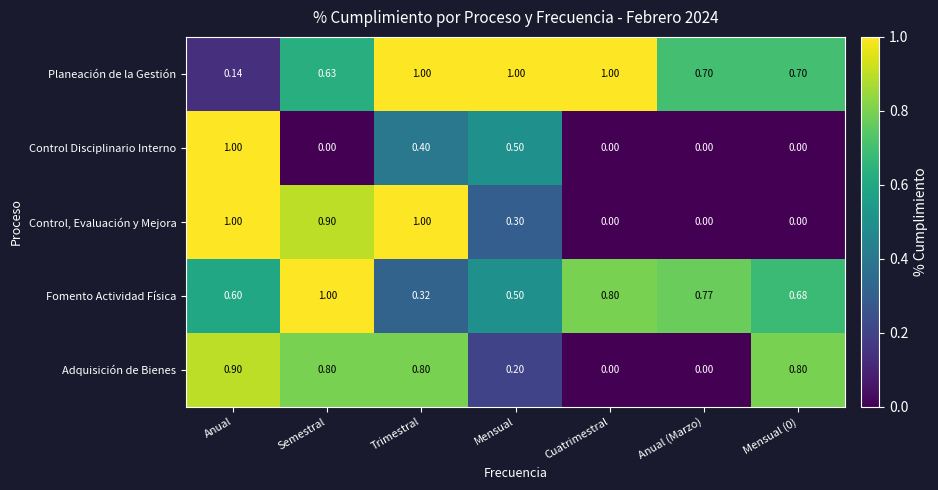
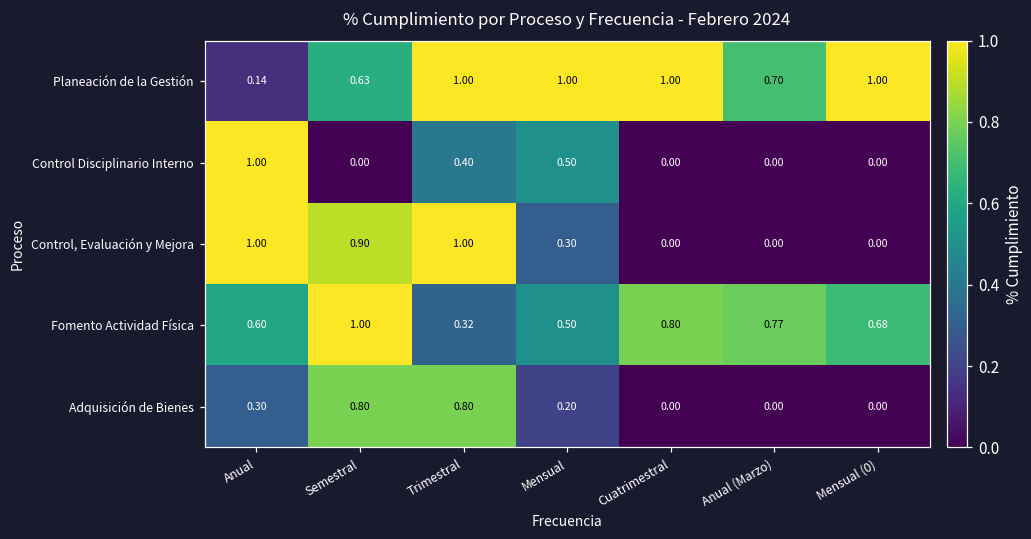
  {
    "Planeación de la Gestión": {
      "Anual": 0.14,
      "Semestral": 0.63,
      "Trimestral": 1.00,
      "Mensual": 1.00,
      "Cuatrimestral": 1.00,
      "Anual (Marzo)": 0.70,
-     "Mensual (0)": 0.70
+     "Mensual (0)": 1.00
    },
    "Control Disciplinario Interno": {
      "Anual": 1.00,
      "Semestral": 0.00,
      "Trimestral": 0.40,
      "Mensual": 0.50,
      "Cuatrimestral": 0.00,
      "Anual (Marzo)": 0.00,
      "Mensual (0)": 0.00
    },
    "Control, Evaluación y Mejora": {
      "Anual": 1.00,
      "Semestral": 0.90,
      "Trimestral": 1.00,
      "Mensual": 0.30,
      "Cuatrimestral": 0.00,
      "Anual (Marzo)": 0.00,
      "Mensual (0)": 0.00
    },
    "Fomento Actividad Física": {
      "Anual": 0.60,
      "Semestral": 1.00,
      "Trimestral": 0.32,
      "Mensual": 0.50,
      "Cuatrimestral": 0.80,
      "Anual (Marzo)": 0.77,
      "Mensual (0)": 0.68
    },
    "Adquisición de Bienes": {
-     "Anual": 0.90,
+     "Anual": 0.30,
      "Semestral": 0.80,
      "Trimestral": 0.80,
      "Mensual": 0.20,
      "Cuatrimestral": 0.00,
      "Anual (Marzo)": 0.00,
-     "Mensual (0)": 0.80
+     "Mensual (0)": 0.00
    }
  }
